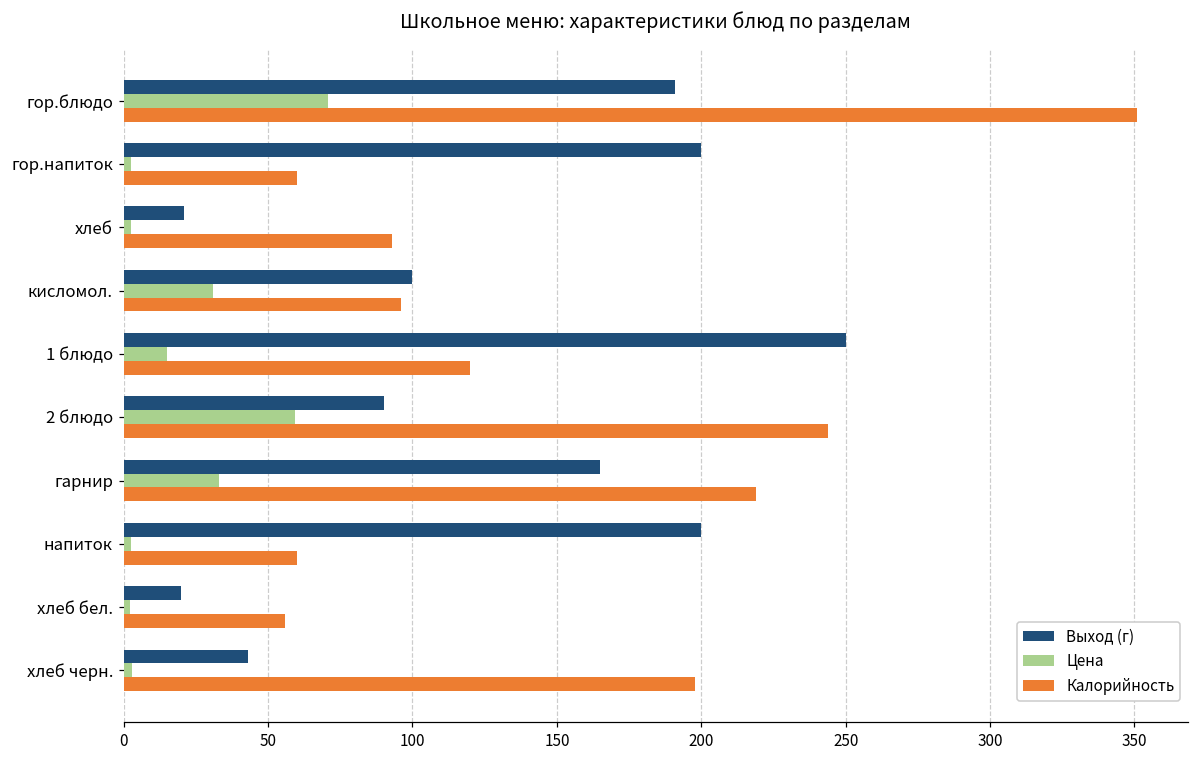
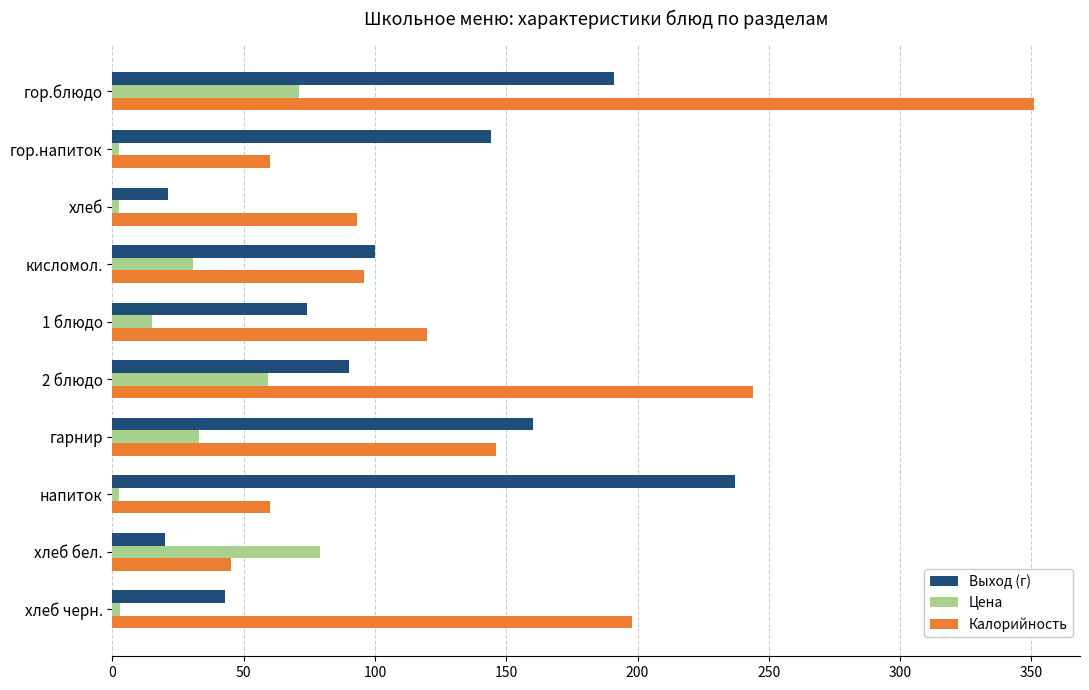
  {
    "Выход (г)": {
      "гор.блюдо": 191,
-     "гор.напиток": 200,
+     "гор.напиток": 144,
      "хлеб": 21,
      "кисломол.": 100,
-     "1 блюдо": 250,
+     "1 блюдо": 74,
      "2 блюдо": 90,
-     "гарнир": 165,
-     "напиток": 200,
+     "гарнир": 160,
+     "напиток": 237,
      "хлеб бел.": 20,
      "хлеб черн.": 43
    },
    "Цена": {
      "гор.блюдо": 71,
      "гор.напиток": 3,
      "хлеб": 3,
      "кисломол.": 31,
      "1 блюдо": 15,
      "2 блюдо": 59,
      "гарнир": 33,
      "напиток": 3,
-     "хлеб бел.": 2,
+     "хлеб бел.": 79,
      "хлеб черн.": 3
    },
    "Калорийность": {
      "гор.блюдо": 351,
      "гор.напиток": 60,
      "хлеб": 93,
      "кисломол.": 96,
      "1 блюдо": 120,
      "2 блюдо": 244,
-     "гарнир": 219,
+     "гарнир": 146,
      "напиток": 60,
-     "хлеб бел.": 56,
+     "хлеб бел.": 45,
      "хлеб черн.": 198
    }
  }
